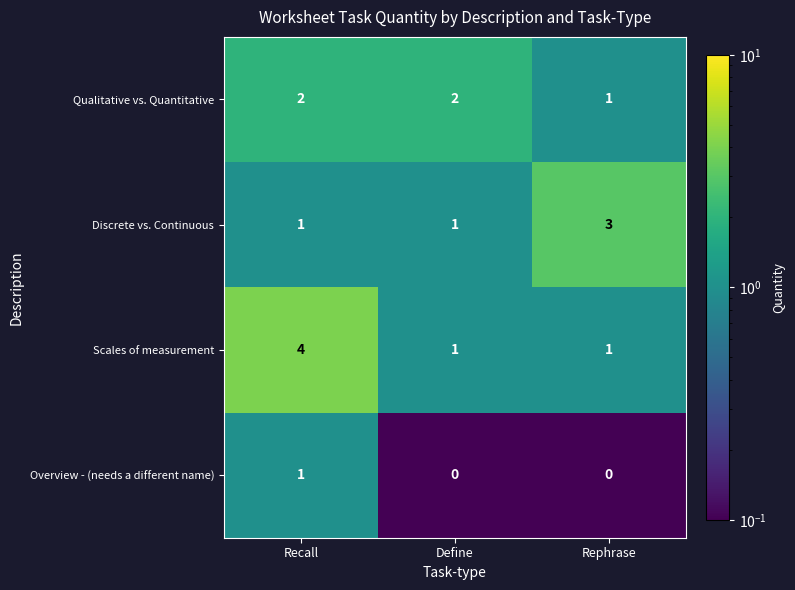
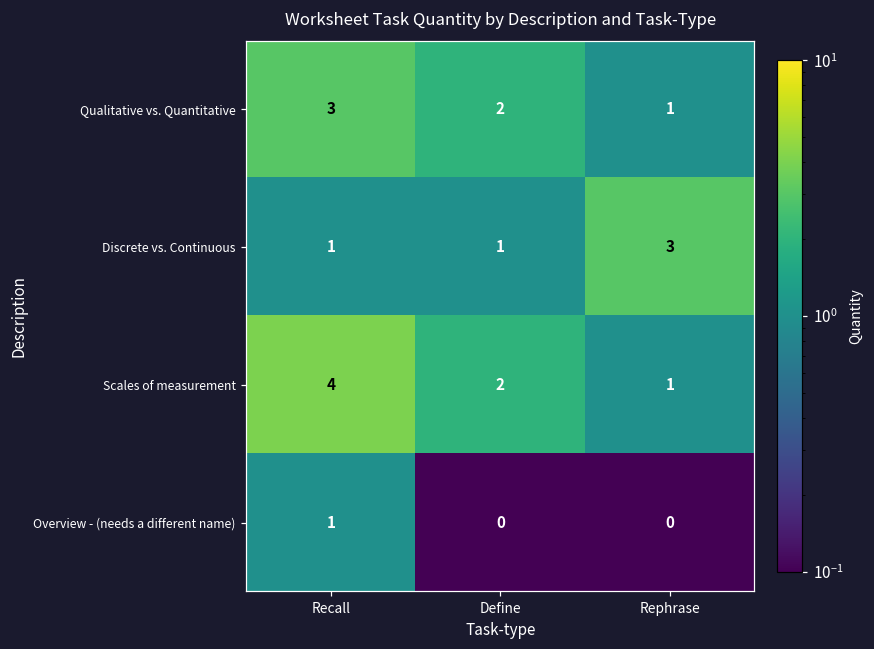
  {
    "Qualitative vs. Quantitative": {
-     "Recall": 2,
+     "Recall": 3,
      "Define": 2,
      "Rephrase": 1
    },
    "Discrete vs. Continuous": {
      "Recall": 1,
      "Define": 1,
      "Rephrase": 3
    },
    "Scales of measurement": {
      "Recall": 4,
-     "Define": 1,
+     "Define": 2,
      "Rephrase": 1
    },
    "Overview - (needs a different name)": {
      "Recall": 1,
      "Define": 0,
      "Rephrase": 0
    }
  }
